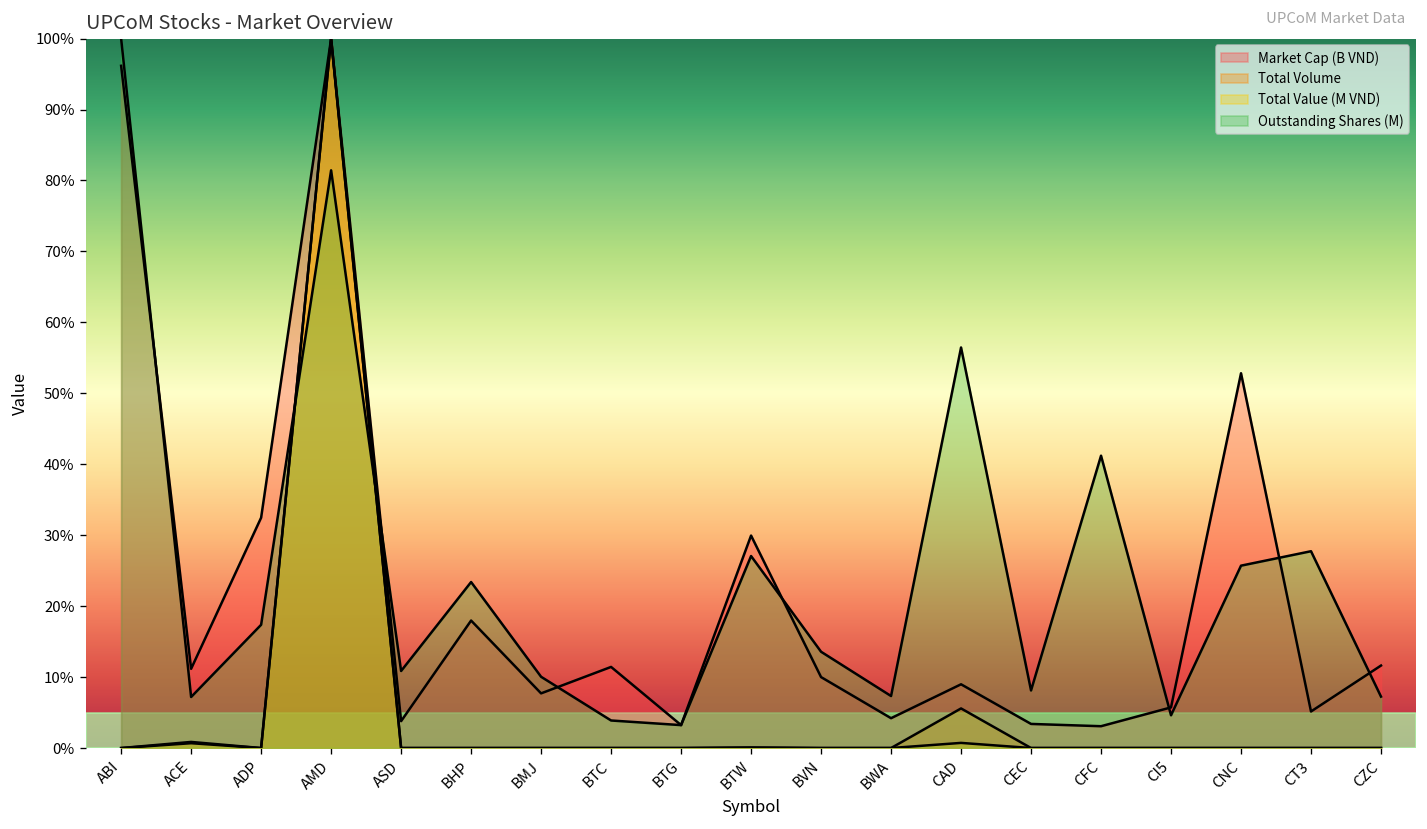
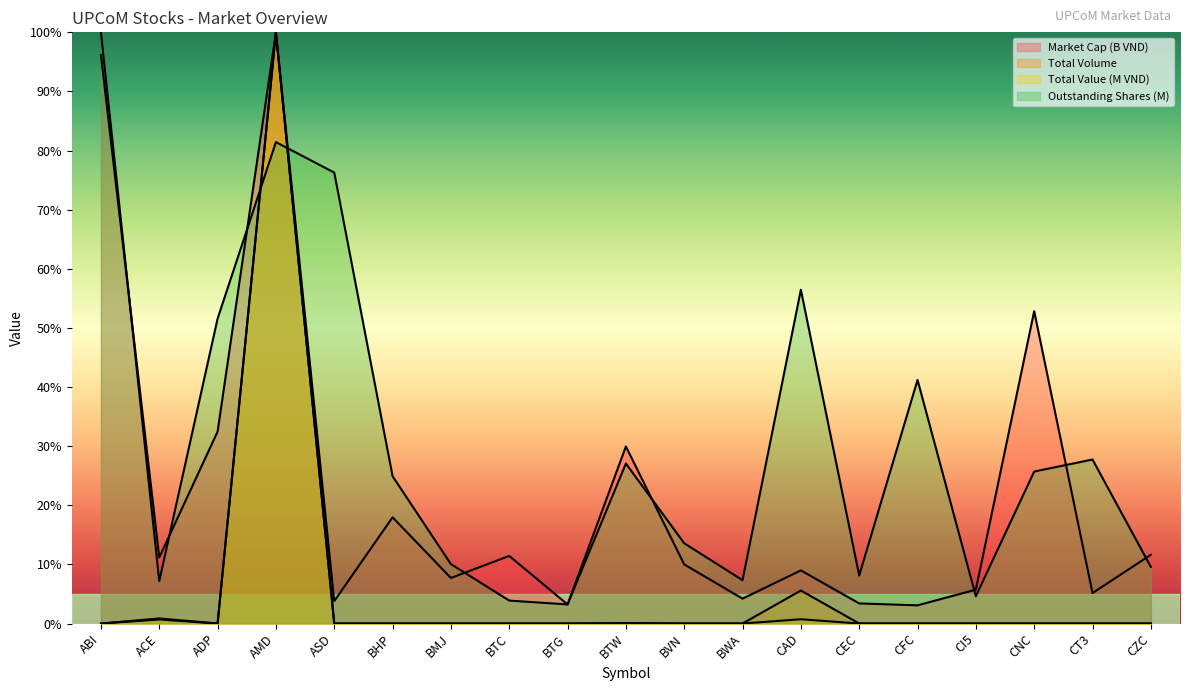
  {
    "Outstanding Shares (M)": {
      "ABI": "100%",
      "ACE": "7%",
-     "ADP": "17%",
+     "ADP": "52%",
      "AMD": "81%",
-     "ASD": "11%",
-     "BHP": "23%",
+     "ASD": "76%",
+     "BHP": "25%",
      "BMJ": "10%",
      "BTW": "27%",
      "BVN": "14%",
      "BWA": "7%",
      "CAD": "56%",
      "CEC": "8%",
      "CFC": "41%",
      "CNC": "26%",
      "CT3": "28%",
-     "CZC": "7%"
+     "CZC": "10%"
    }
  }
